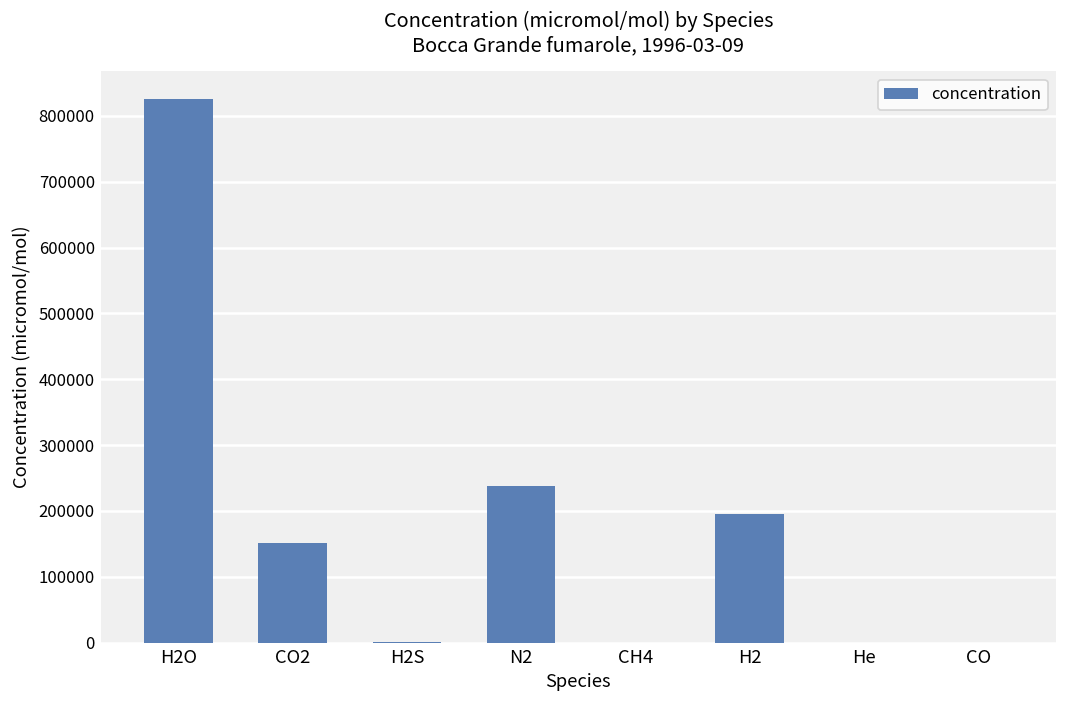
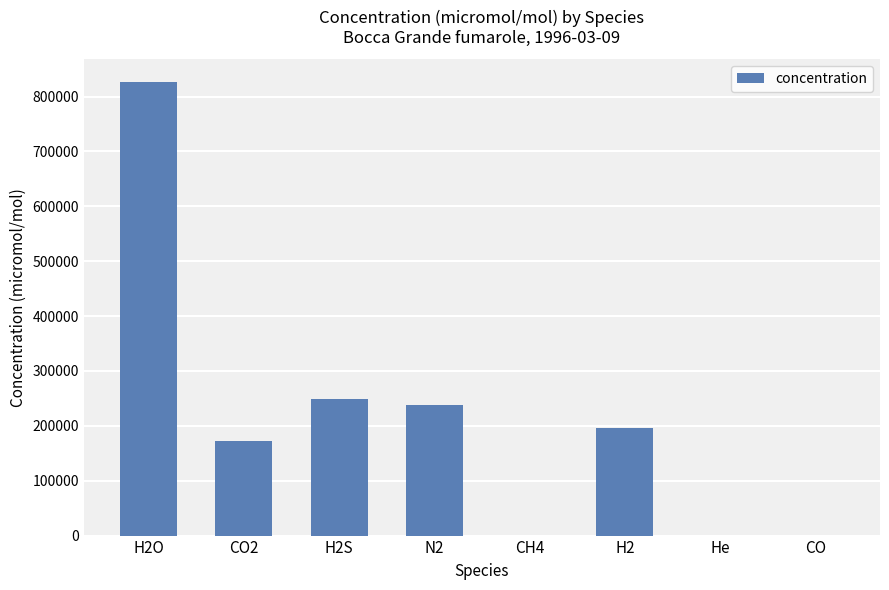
  {
    "H2O": 830000,
-   "CO2": 150000,
-   "H2S": 0,
+   "CO2": 170000,
+   "H2S": 250000,
    "N2": 240000,
    "H2": 200000
  }
